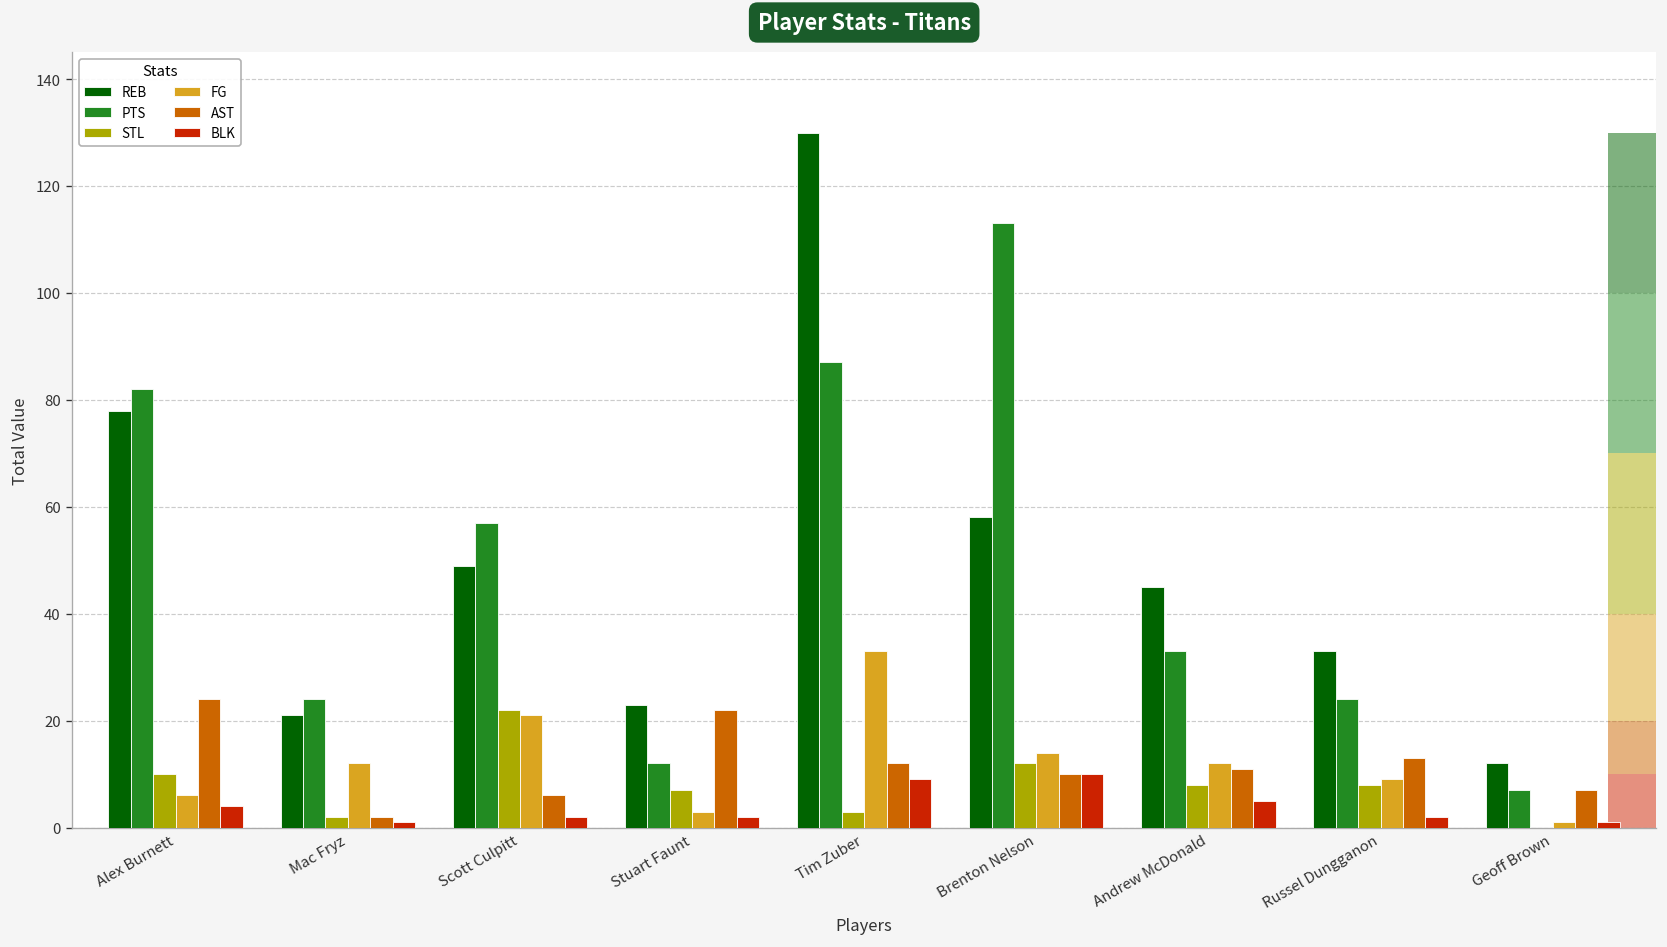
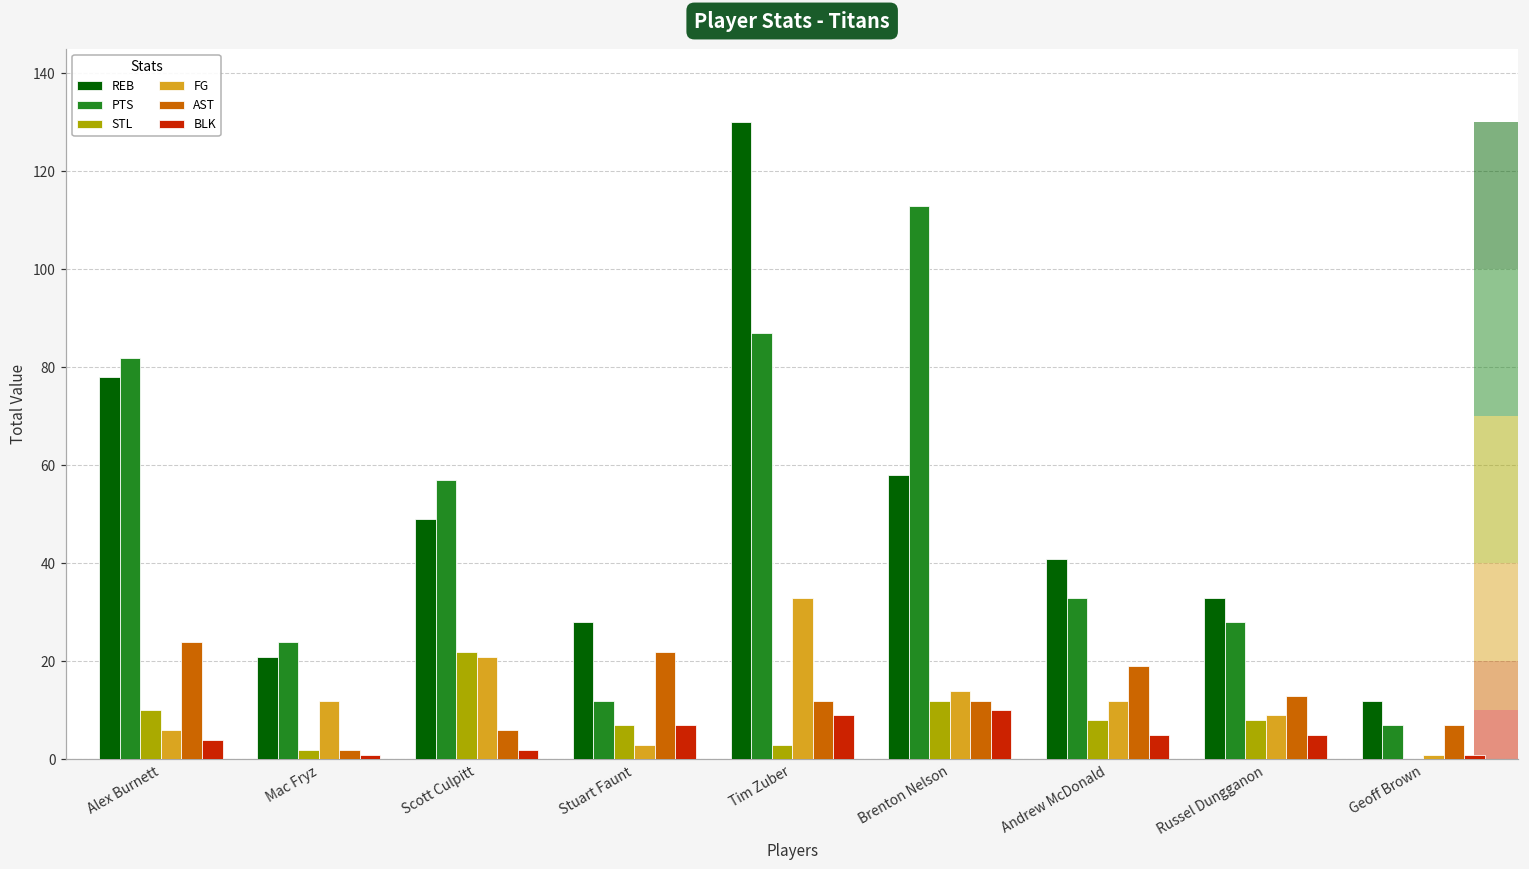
  {
    "REB": {
      "Alex Burnett": 78,
      "Mac Fryz": 21,
      "Scott Culpitt": 49,
-     "Stuart Faunt": 23,
+     "Stuart Faunt": 28,
      "Tim Zuber": 130,
      "Brenton Nelson": 58,
-     "Andrew McDonald": 45,
+     "Andrew McDonald": 41,
      "Russel Dungganon": 33,
      "Geoff Brown": 12
    },
    "PTS": {
      "Alex Burnett": 82,
      "Mac Fryz": 24,
      "Scott Culpitt": 57,
      "Stuart Faunt": 12,
      "Tim Zuber": 87,
      "Brenton Nelson": 113,
      "Andrew McDonald": 33,
-     "Russel Dungganon": 24,
+     "Russel Dungganon": 28,
      "Geoff Brown": 7
    },
    "AST": {
      "Alex Burnett": 24,
      "Mac Fryz": 2,
      "Scott Culpitt": 6,
      "Stuart Faunt": 22,
      "Tim Zuber": 12,
-     "Brenton Nelson": 10,
-     "Andrew McDonald": 11,
+     "Brenton Nelson": 12,
+     "Andrew McDonald": 19,
      "Russel Dungganon": 13,
      "Geoff Brown": 7
    },
    "BLK": {
      "Alex Burnett": 4,
      "Mac Fryz": 1,
      "Scott Culpitt": 2,
-     "Stuart Faunt": 2,
+     "Stuart Faunt": 7,
      "Tim Zuber": 9,
      "Brenton Nelson": 10,
      "Andrew McDonald": 5,
-     "Russel Dungganon": 2,
+     "Russel Dungganon": 5,
      "Geoff Brown": 1
    }
  }
